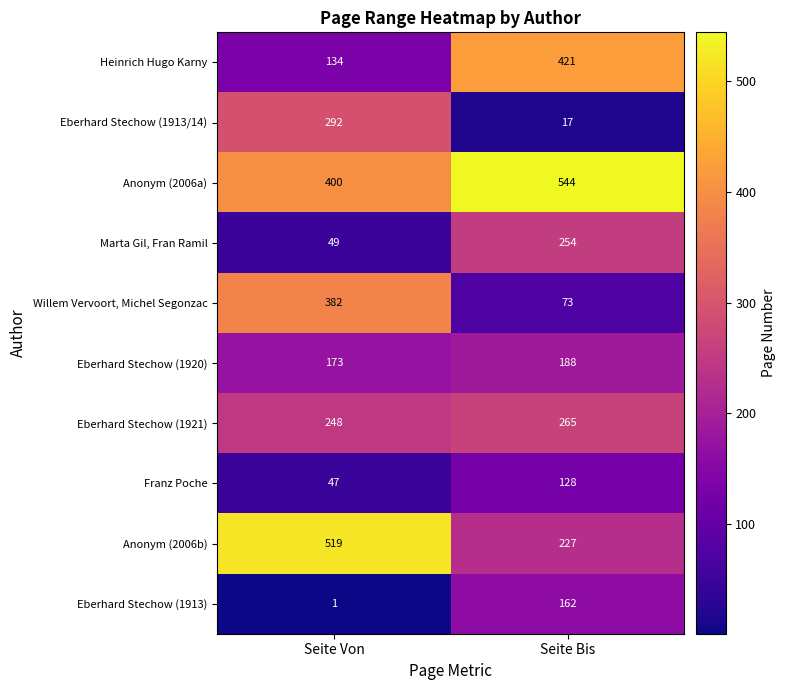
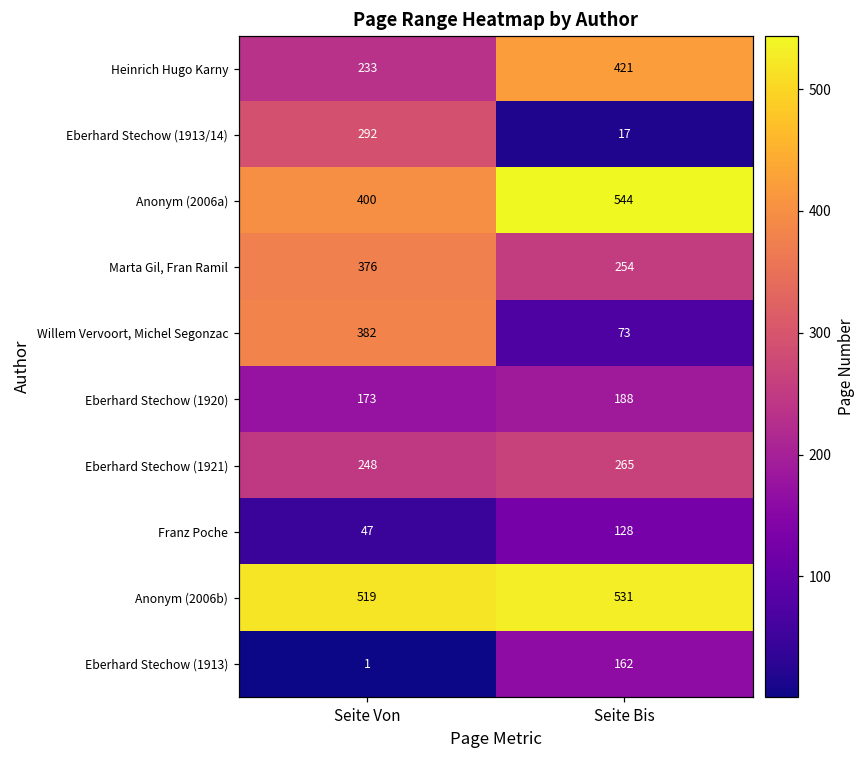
  {
    "Heinrich Hugo Karny": {
-     "Seite Von": 134,
+     "Seite Von": 233,
      "Seite Bis": 421
    },
    "Eberhard Stechow (1913/14)": {
      "Seite Von": 292,
      "Seite Bis": 17
    },
    "Anonym (2006a)": {
      "Seite Von": 400,
      "Seite Bis": 544
    },
    "Marta Gil, Fran Ramil": {
-     "Seite Von": 49,
+     "Seite Von": 376,
      "Seite Bis": 254
    },
    "Willem Vervoort, Michel Segonzac": {
      "Seite Von": 382,
      "Seite Bis": 73
    },
    "Eberhard Stechow (1920)": {
      "Seite Von": 173,
      "Seite Bis": 188
    },
    "Eberhard Stechow (1921)": {
      "Seite Von": 248,
      "Seite Bis": 265
    },
    "Franz Poche": {
      "Seite Von": 47,
      "Seite Bis": 128
    },
    "Anonym (2006b)": {
      "Seite Von": 519,
-     "Seite Bis": 227
+     "Seite Bis": 531
    },
    "Eberhard Stechow (1913)": {
      "Seite Von": 1,
      "Seite Bis": 162
    }
  }
